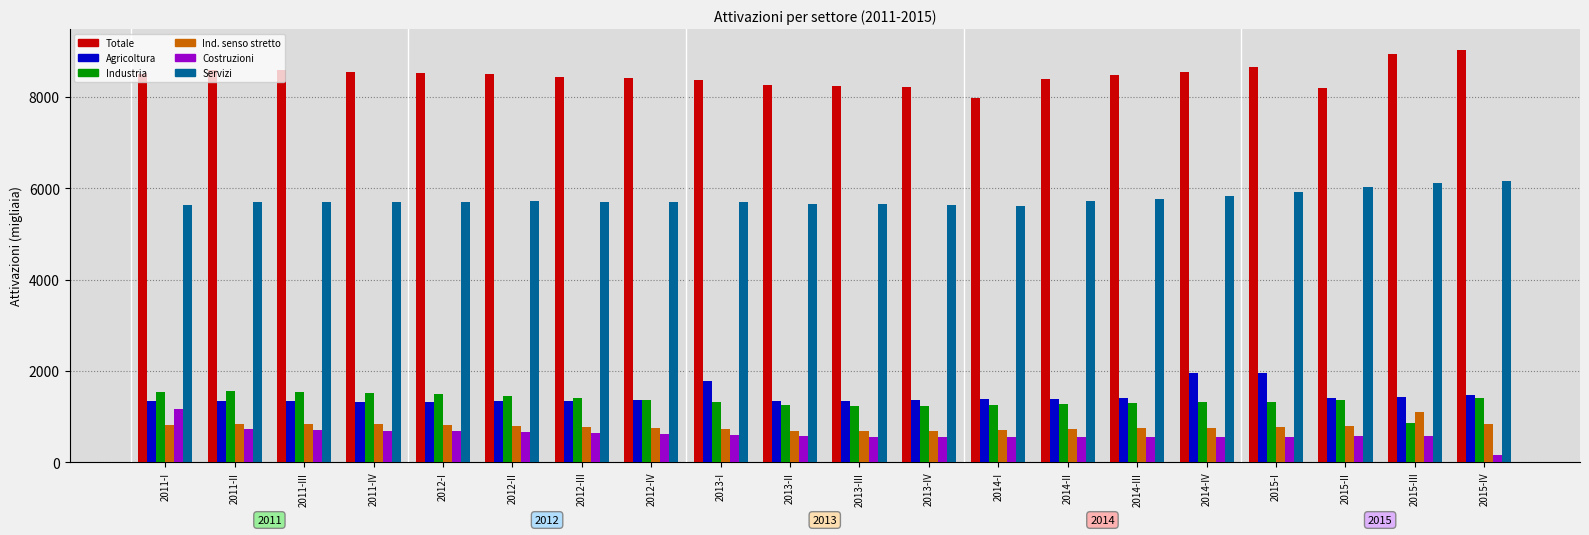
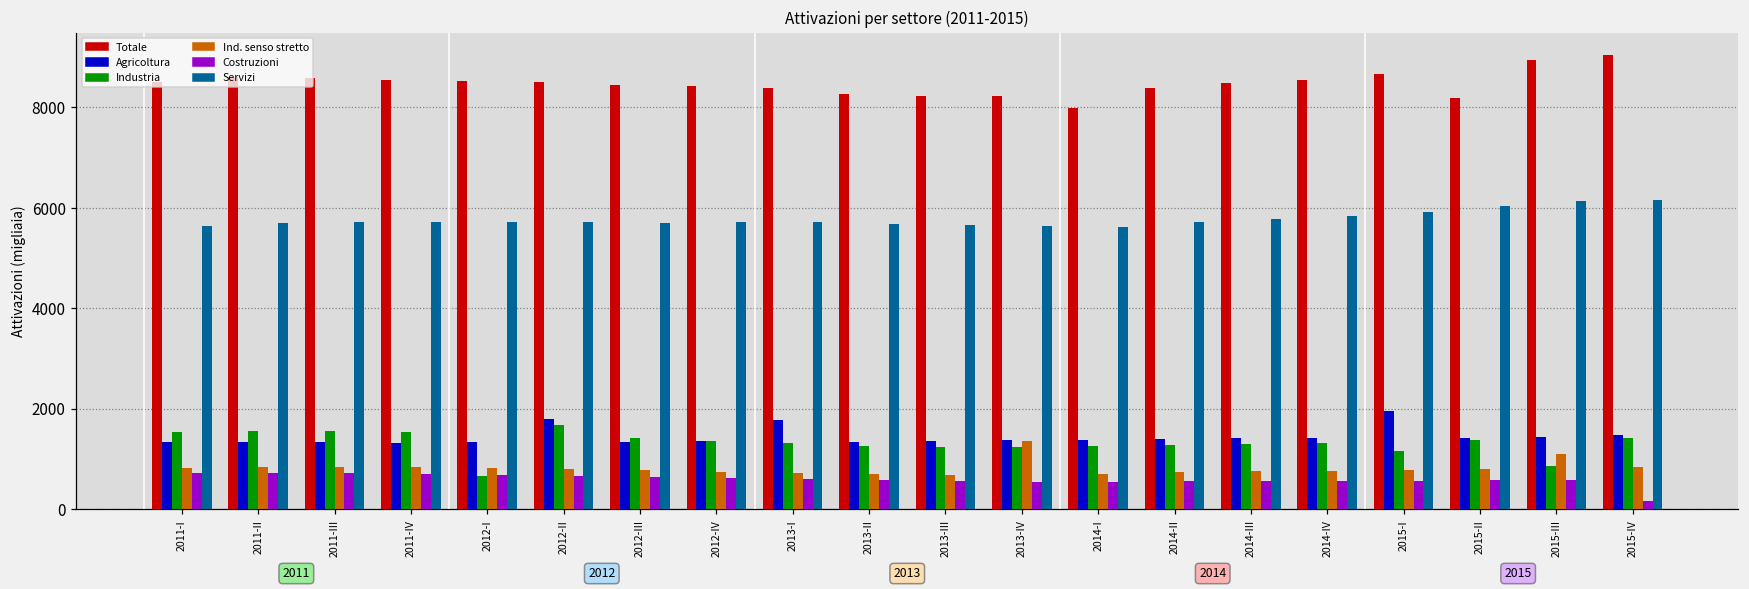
  {
    "Totale": {
      "2011-IV": 8500,
      "2012-I": 8500,
      "2012-II": 8500,
      "2012-III": 8400,
      "2012-IV": 8400,
      "2013-I": 8400,
      "2013-II": 8300,
      "2013-III": 8200,
      "2013-IV": 8200,
      "2014-I": 8000,
      "2014-II": 8400,
      "2014-III": 8500,
      "2014-IV": 8500,
      "2015-I": 8700,
      "2015-II": 8200,
      "2015-III": 8900,
      "2015-IV": 9000
    },
    "Agricoltura": {
      "2011-I": 1300,
      "2011-II": 1300,
      "2011-III": 1300,
      "2011-IV": 1300,
      "2012-I": 1300,
-     "2012-II": 1300,
+     "2012-II": 1800,
      "2012-III": 1300,
      "2012-IV": 1400,
      "2013-I": 1800,
      "2013-II": 1300,
      "2013-III": 1300,
      "2013-IV": 1400,
      "2014-I": 1400,
      "2014-II": 1400,
      "2014-III": 1400,
-     "2014-IV": 1900,
+     "2014-IV": 1400,
      "2015-I": 1900,
      "2015-II": 1400,
      "2015-III": 1400,
      "2015-IV": 1500
    },
    "Industria": {
      "2011-I": 1500,
      "2011-II": 1600,
      "2011-III": 1500,
      "2011-IV": 1500,
-     "2012-I": 1500,
-     "2012-II": 1400,
+     "2012-I": 700,
+     "2012-II": 1700,
      "2012-III": 1400,
      "2012-IV": 1400,
      "2013-I": 1300,
      "2013-II": 1300,
      "2013-III": 1200,
      "2013-IV": 1200,
      "2014-I": 1200,
      "2014-II": 1300,
      "2014-III": 1300,
      "2014-IV": 1300,
-     "2015-I": 1300,
+     "2015-I": 1100,
      "2015-II": 1400,
      "2015-III": 800,
      "2015-IV": 1400
    },
    "Ind. senso stretto": {
      "2011-I": 800,
      "2011-II": 800,
      "2011-III": 800,
      "2011-IV": 800,
      "2012-I": 800,
      "2012-II": 800,
      "2012-III": 800,
      "2012-IV": 700,
      "2013-I": 700,
      "2013-II": 700,
      "2013-III": 700,
-     "2013-IV": 700,
+     "2013-IV": 1400,
      "2014-I": 700,
      "2014-II": 700,
      "2014-III": 700,
      "2014-IV": 800,
      "2015-I": 800,
      "2015-II": 800,
      "2015-III": 1100,
      "2015-IV": 800
    },
    "Costruzioni": {
-     "2011-I": 1200,
+     "2011-I": 700,
      "2011-II": 700,
      "2011-III": 700,
      "2011-IV": 700,
      "2012-I": 700,
      "2012-II": 700,
      "2012-III": 600,
      "2012-IV": 600,
      "2013-I": 600,
      "2013-II": 600,
      "2013-III": 600,
      "2013-IV": 500,
      "2014-I": 500,
      "2014-II": 500,
      "2014-III": 500,
      "2014-IV": 600,
      "2015-I": 600,
      "2015-II": 600,
      "2015-III": 600,
      "2015-IV": 200
    },
    "Servizi": {
      "2011-I": 5600,
      "2011-II": 5700,
      "2011-III": 5700,
      "2011-IV": 5700,
      "2012-I": 5700,
      "2012-II": 5700,
      "2012-III": 5700,
      "2012-IV": 5700,
      "2013-I": 5700,
      "2013-II": 5700,
      "2013-III": 5700,
      "2013-IV": 5600,
      "2014-I": 5600,
      "2014-II": 5700,
      "2014-III": 5800,
      "2014-IV": 5800,
      "2015-I": 5900,
      "2015-II": 6000,
      "2015-III": 6100,
      "2015-IV": 6200
    }
  }
